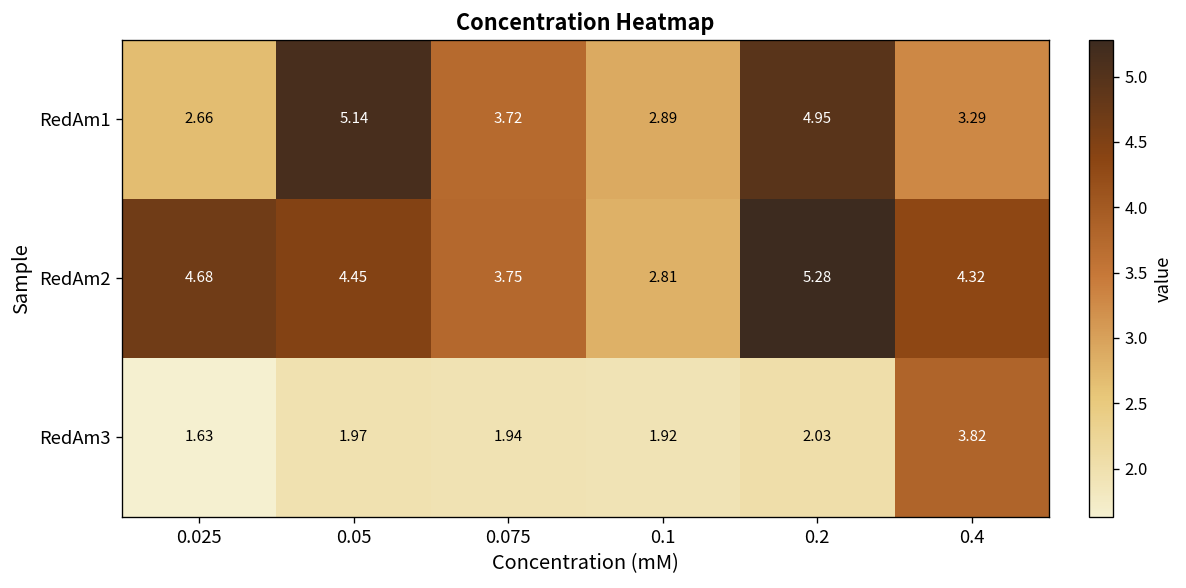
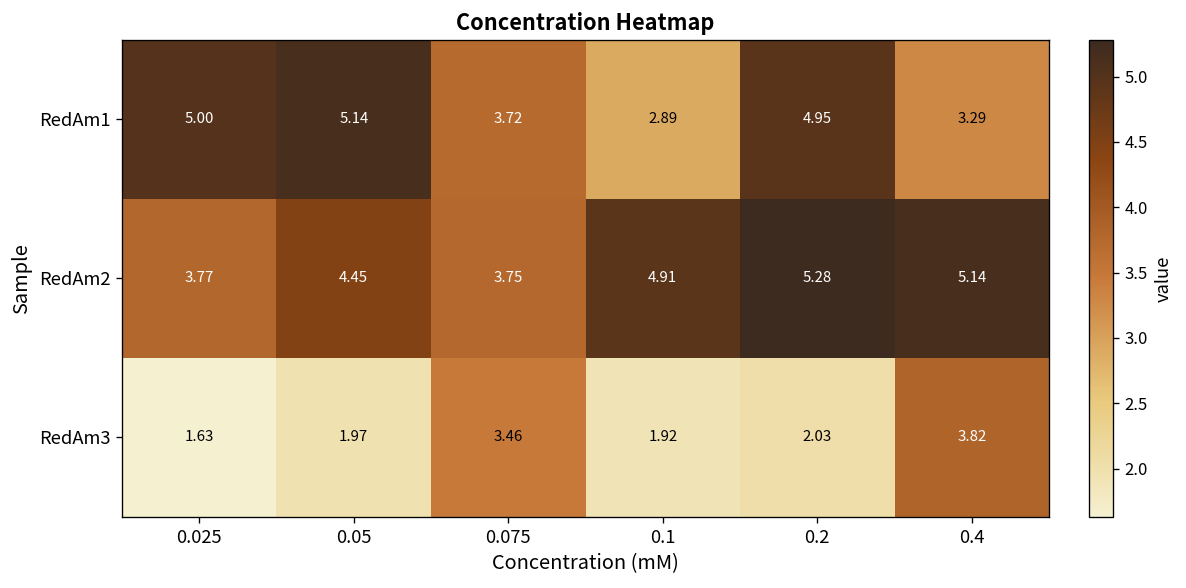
  {
    "RedAm1": {
-     "0.025": 2.66,
+     "0.025": 5.00,
      "0.05": 5.14,
      "0.075": 3.72,
      "0.1": 2.89,
      "0.2": 4.95,
      "0.4": 3.29
    },
    "RedAm2": {
-     "0.025": 4.68,
+     "0.025": 3.77,
      "0.05": 4.45,
      "0.075": 3.75,
-     "0.1": 2.81,
+     "0.1": 4.91,
      "0.2": 5.28,
-     "0.4": 4.32
+     "0.4": 5.14
    },
    "RedAm3": {
      "0.025": 1.63,
      "0.05": 1.97,
-     "0.075": 1.94,
+     "0.075": 3.46,
      "0.1": 1.92,
      "0.2": 2.03,
      "0.4": 3.82
    }
  }
